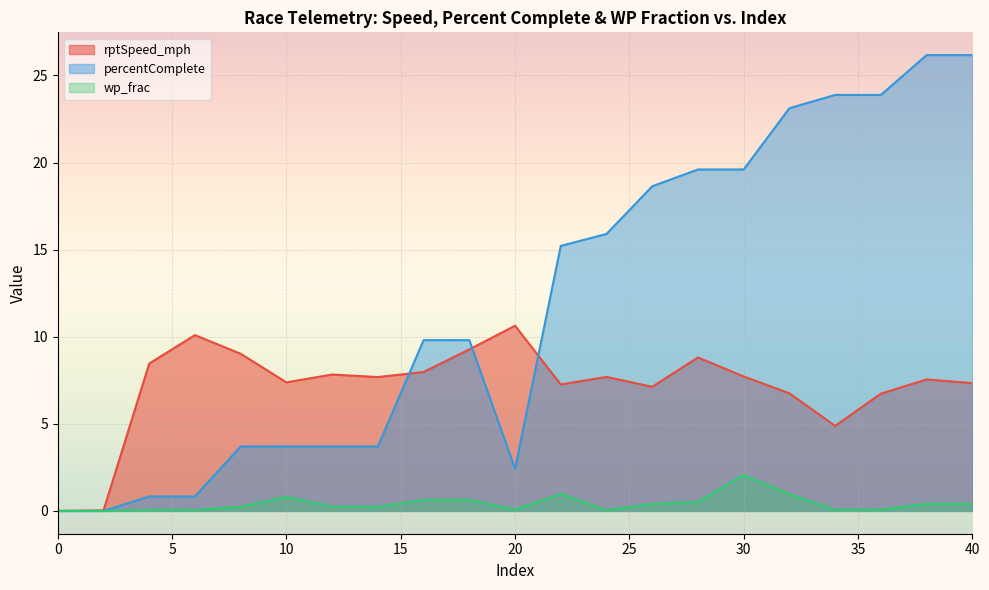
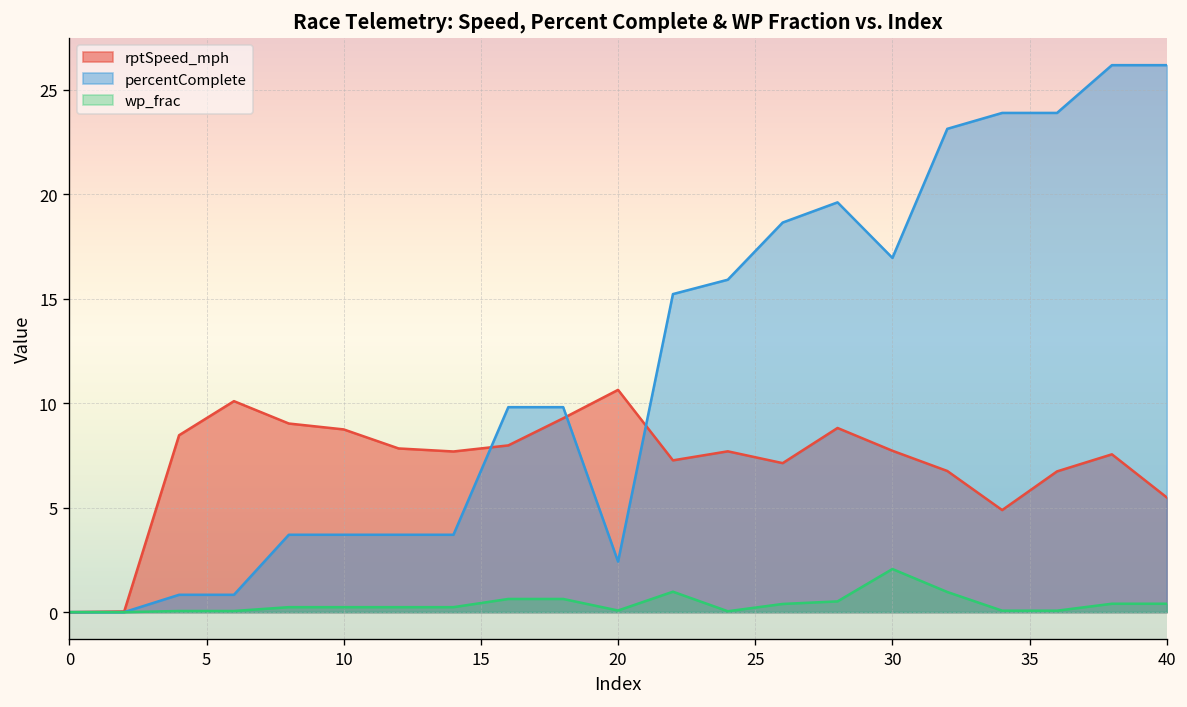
  {
    "rptSpeed_mph": {
-     "10": 7.4,
+     "10": 8.7,
      "20": 10.6,
      "30": 7.7,
-     "40": 7.3
+     "40": 5.5
    },
    "percentComplete": {
      "10": 3.7,
      "20": 2.4,
-     "30": 19.6,
+     "30": 16.9,
      "40": 26.2
    },
    "wp_frac": {
-     "10": 0.8,
+     "10": 0.2,
      "20": 0.1,
      "30": 2.1,
      "40": 0.4
    }
  }
